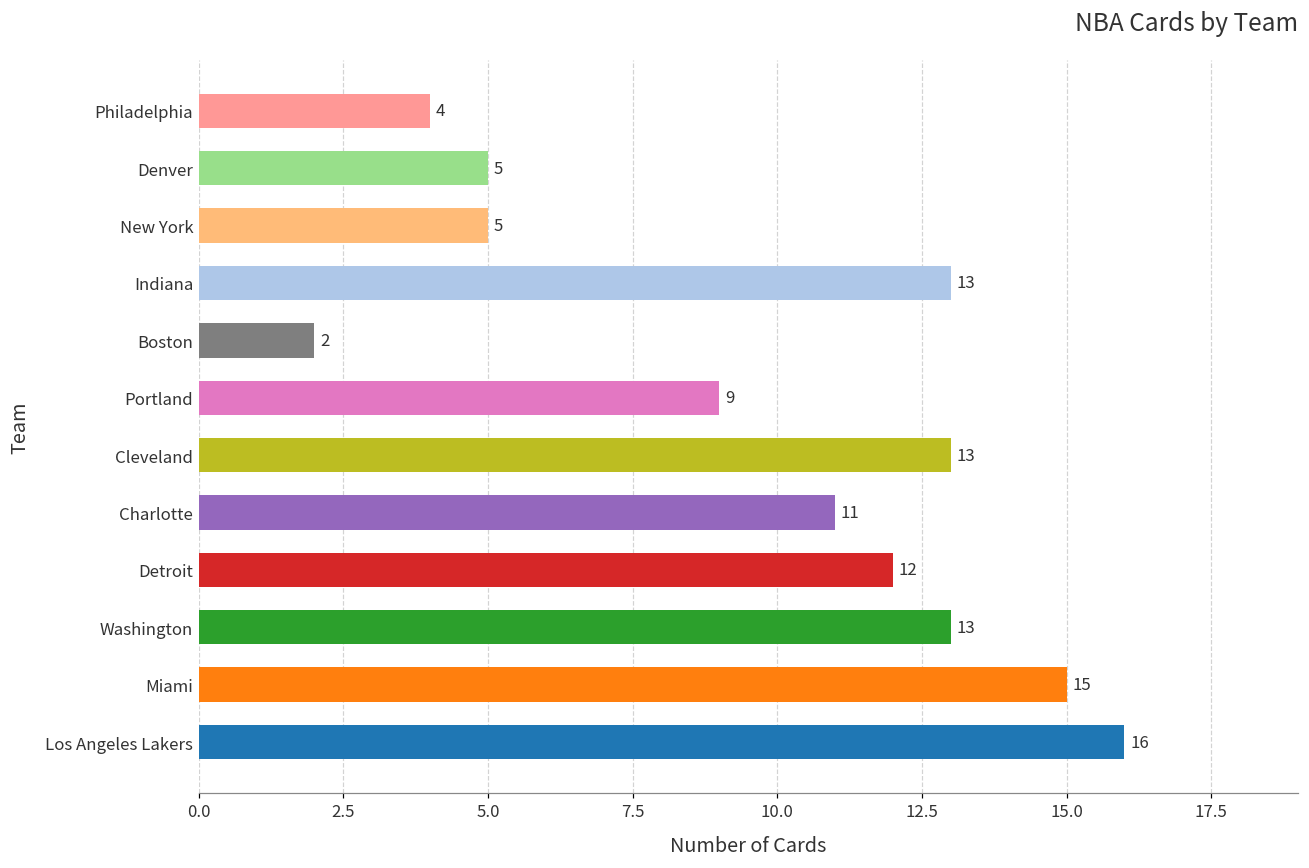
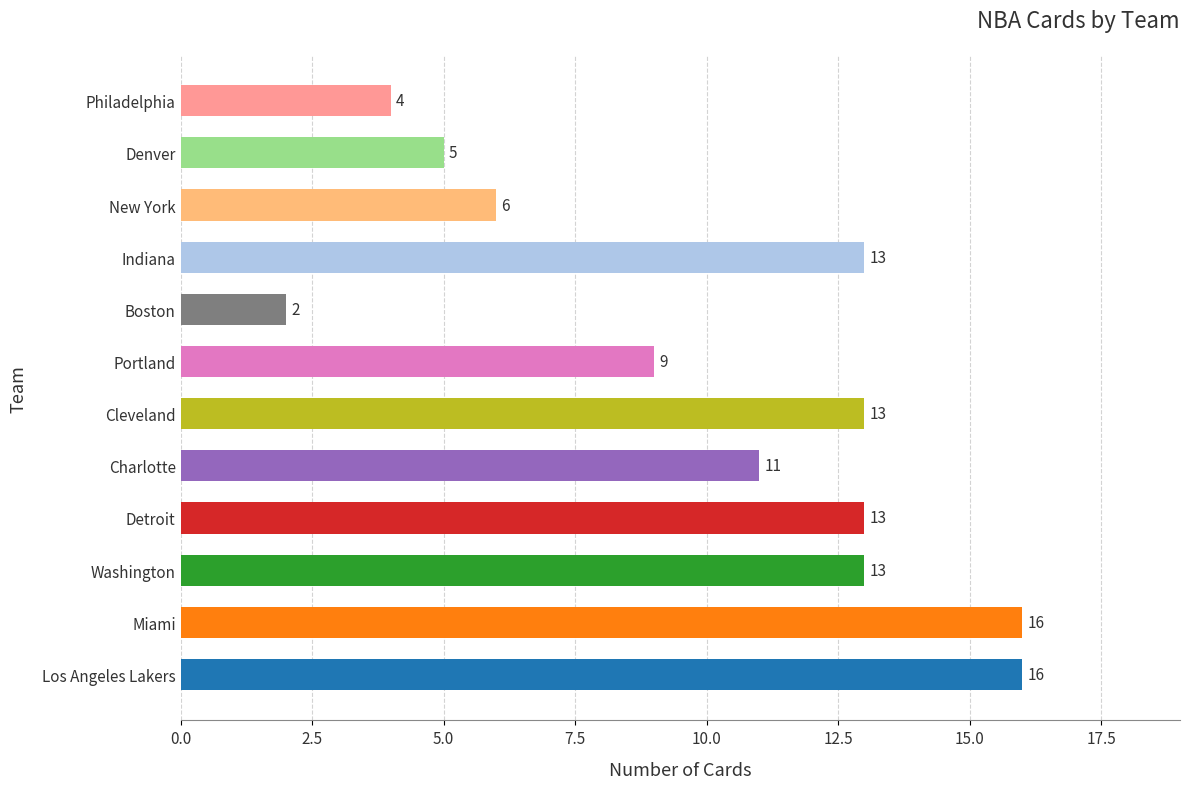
  {
    "Philadelphia": 4,
    "Denver": 5,
-   "New York": 5,
+   "New York": 6,
    "Indiana": 13,
    "Boston": 2,
    "Portland": 9,
    "Cleveland": 13,
    "Charlotte": 11,
-   "Detroit": 12,
+   "Detroit": 13,
    "Washington": 13,
-   "Miami": 15,
+   "Miami": 16,
    "Los Angeles Lakers": 16
  }
